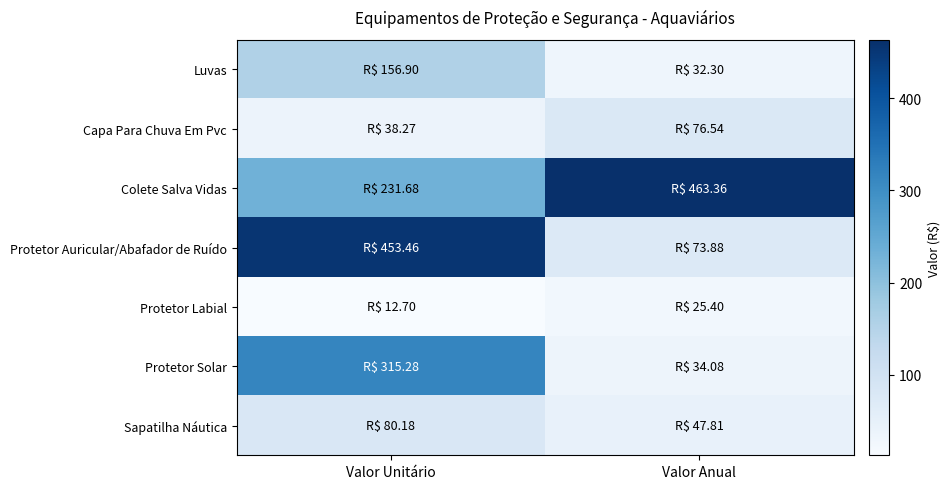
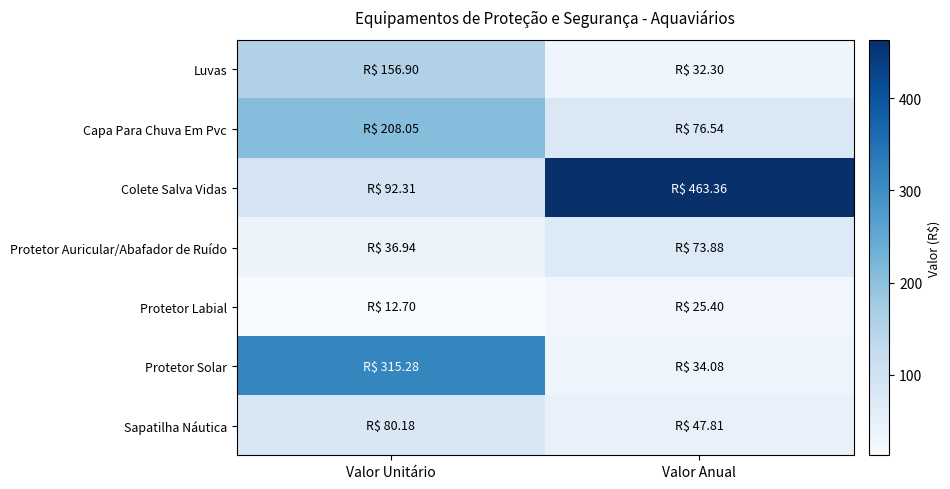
  {
    "Luvas": {
      "Valor Unitário": 156.90,
      "Valor Anual": 32.30
    },
    "Capa Para Chuva Em Pvc": {
-     "Valor Unitário": 38.27,
+     "Valor Unitário": 208.05,
      "Valor Anual": 76.54
    },
    "Colete Salva Vidas": {
-     "Valor Unitário": 231.68,
+     "Valor Unitário": 92.31,
      "Valor Anual": 463.36
    },
    "Protetor Auricular/Abafador de Ruído": {
-     "Valor Unitário": 453.46,
+     "Valor Unitário": 36.94,
      "Valor Anual": 73.88
    },
    "Protetor Labial": {
      "Valor Unitário": 12.70,
      "Valor Anual": 25.40
    },
    "Protetor Solar": {
      "Valor Unitário": 315.28,
      "Valor Anual": 34.08
    },
    "Sapatilha Náutica": {
      "Valor Unitário": 80.18,
      "Valor Anual": 47.81
    }
  }
